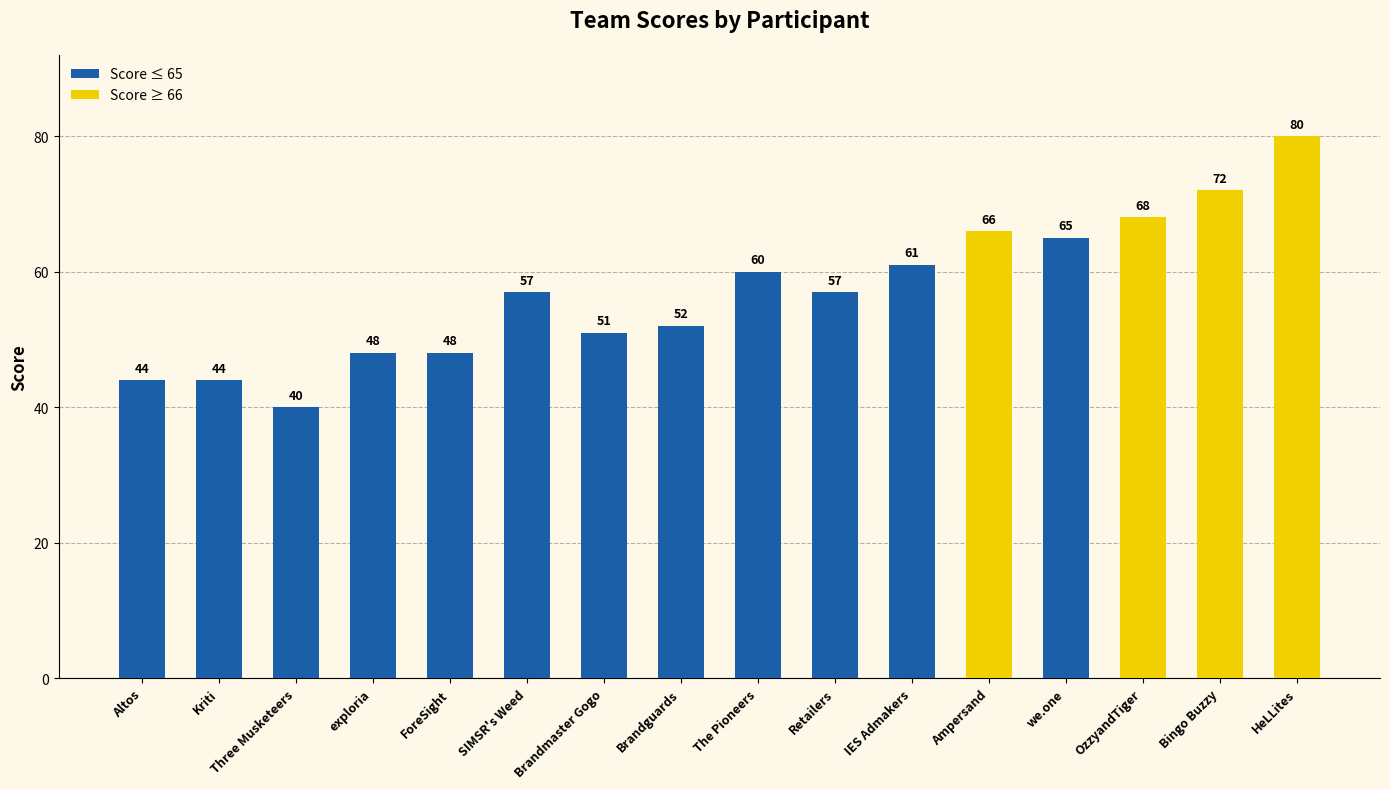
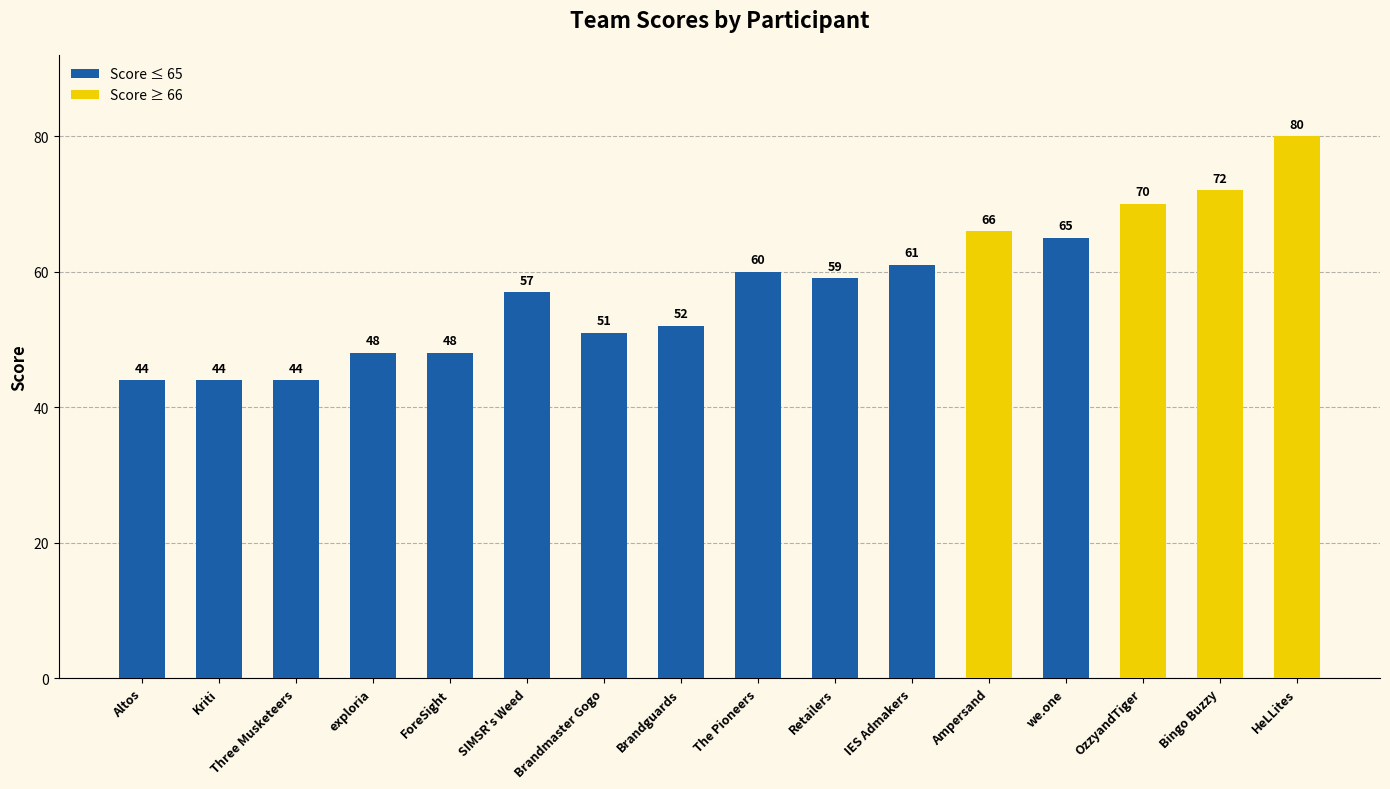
  {
    "Score ≤ 65": {
      "Altos": 44,
      "Kriti": 44,
-     "Three Musketeers": 40,
+     "Three Musketeers": 44,
      "exploria": 48,
      "ForeSight": 48,
      "SIMSR's Weed": 57,
      "Brandmaster Gogo": 51,
      "Brandguards": 52,
      "The Pioneers": 60,
-     "Retailers": 57,
+     "Retailers": 59,
      "IES Admakers": 61,
      "we.one": 65
    },
    "Score ≥ 66": {
      "Ampersand": 66,
-     "OzzyandTiger": 68,
+     "OzzyandTiger": 70,
      "Bingo Buzzy": 72,
      "HeLLites": 80
    }
  }
